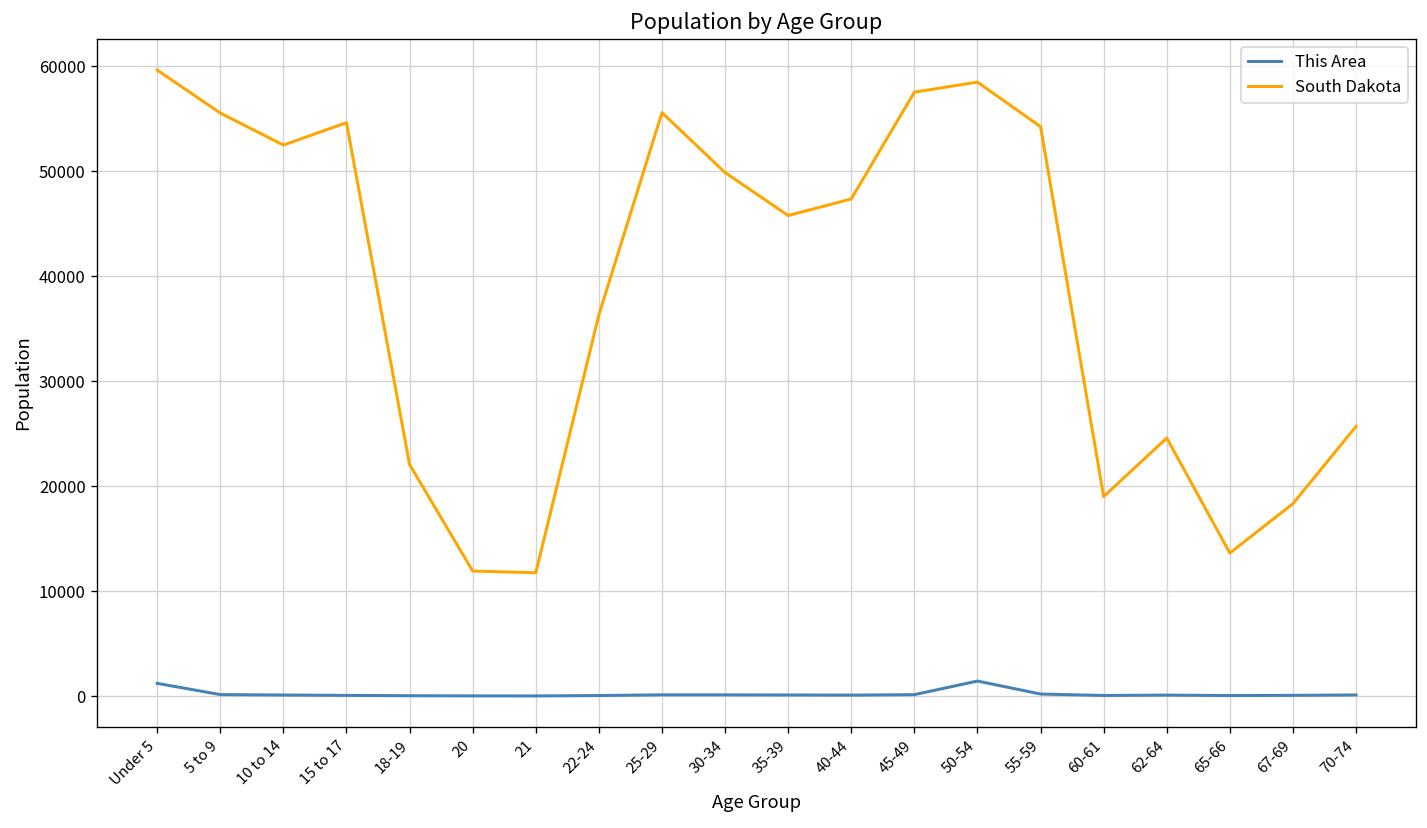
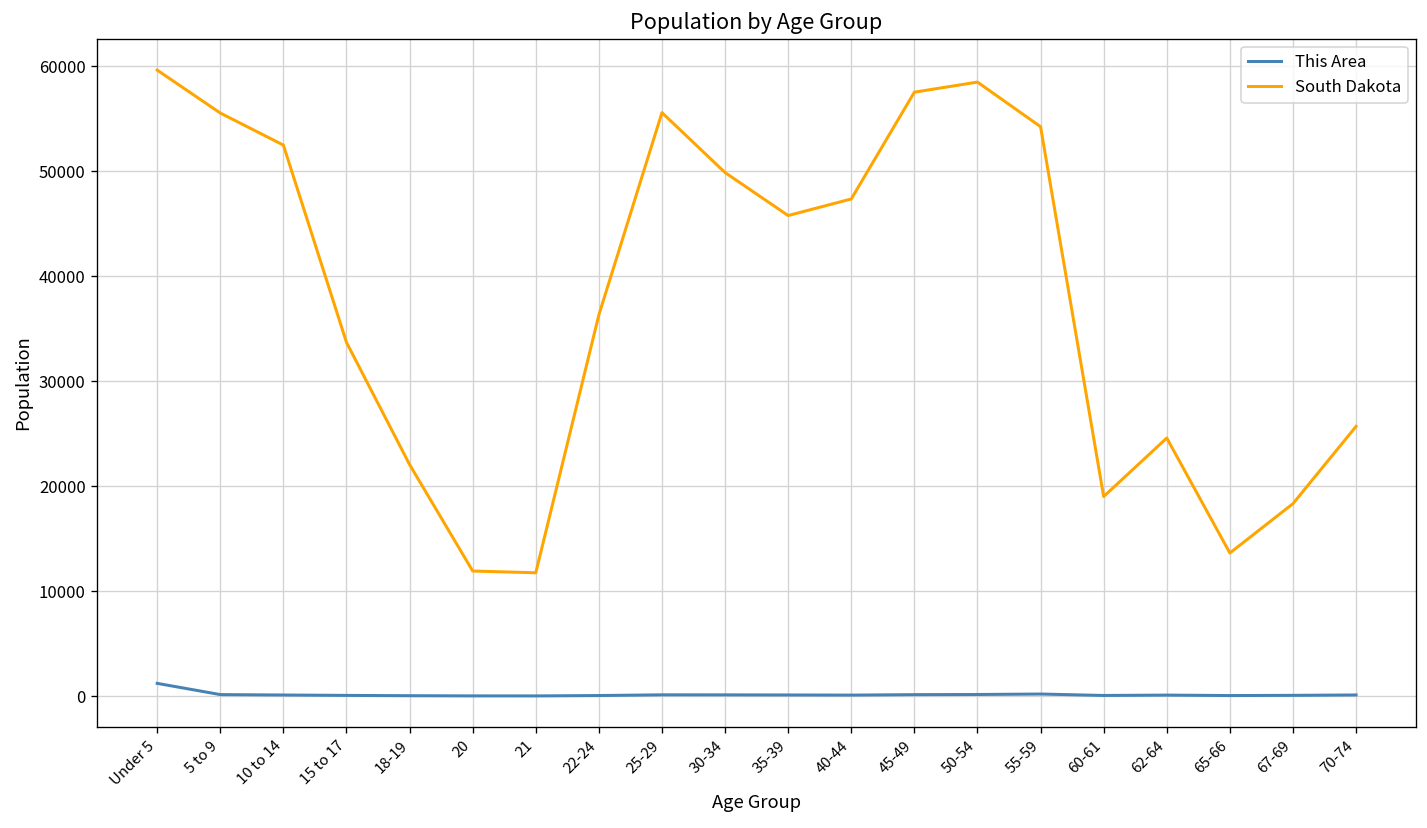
  {
    "This Area": {
      "Under 5": 1000,
      "5 to 9": 0,
      "10 to 14": 0,
      "15 to 17": 0,
      "18-19": 0,
      "20": 0,
      "21": 0,
      "22-24": 0,
      "25-29": 0,
      "30-34": 0,
      "35-39": 0,
      "40-44": 0,
      "45-49": 0,
-     "50-54": 1000,
+     "50-54": 0,
      "55-59": 0,
      "60-61": 0,
      "62-64": 0,
      "65-66": 0,
      "67-69": 0,
      "70-74": 0
    },
    "South Dakota": {
      "Under 5": 60000,
      "5 to 9": 56000,
      "10 to 14": 52000,
-     "15 to 17": 55000,
+     "15 to 17": 34000,
      "18-19": 22000,
      "20": 12000,
      "21": 12000,
      "22-24": 36000,
      "25-29": 56000,
      "30-34": 50000,
      "35-39": 46000,
      "40-44": 47000,
      "45-49": 58000,
      "50-54": 58000,
      "55-59": 54000,
      "60-61": 19000,
      "62-64": 25000,
      "65-66": 14000,
      "67-69": 18000,
      "70-74": 26000
    }
  }
